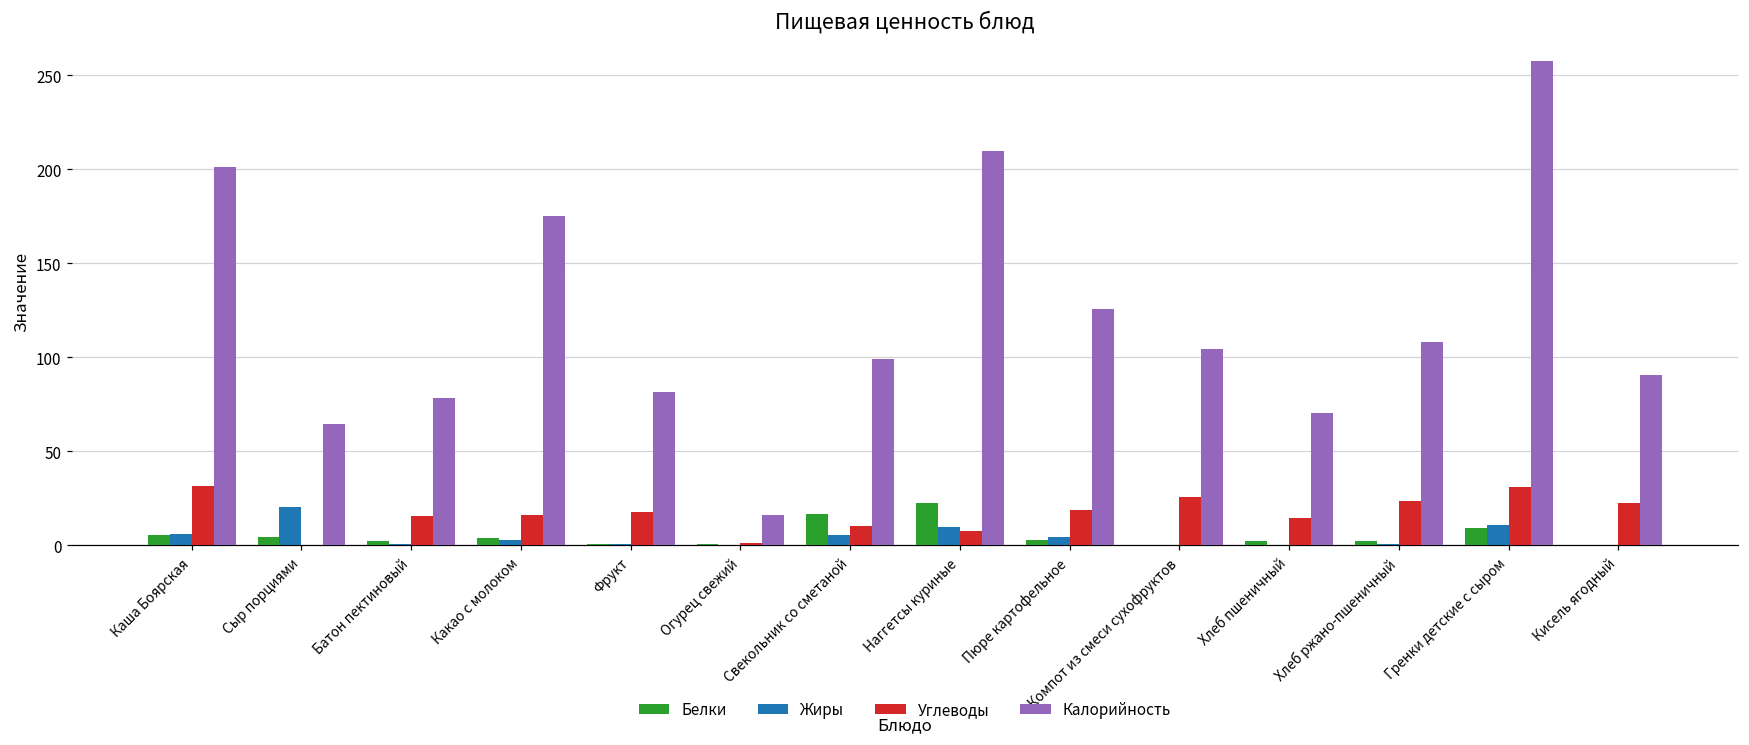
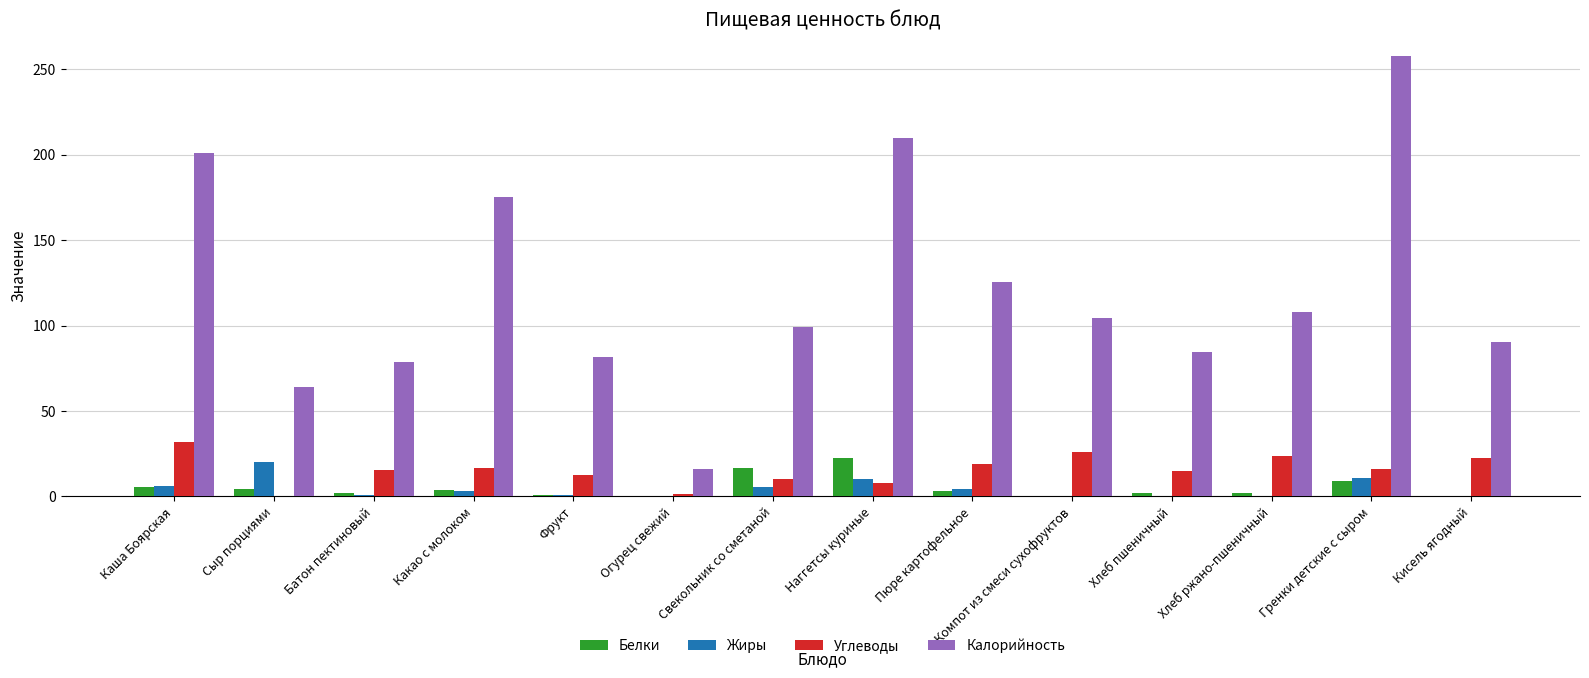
  {
    "Белки": {
      "Каша Боярская": 6,
      "Сыр порциями": 4,
      "Батон пектиновый": 2,
      "Какао с молоком": 4,
      "Свекольник со сметаной": 17,
      "Наггетсы куриные": 22,
      "Пюре картофельное": 3,
      "Хлеб пшеничный": 2,
      "Хлеб ржано-пшеничный": 2,
      "Гренки детские с сыром": 9
    },
    "Жиры": {
      "Каша Боярская": 6,
      "Сыр порциями": 20,
      "Какао с молоком": 3,
      "Свекольник со сметаной": 6,
      "Наггетсы куриные": 10,
      "Пюре картофельное": 4,
      "Компот из смеси сухофруктов": 0,
      "Гренки детские с сыром": 11
    },
    "Углеводы": {
      "Каша Боярская": 32,
      "Сыр порциями": 0,
      "Батон пектиновый": 15,
      "Какао с молоком": 16,
-     "Фрукт": 18,
+     "Фрукт": 13,
      "Свекольник со сметаной": 10,
      "Наггетсы куриные": 8,
      "Пюре картофельное": 19,
      "Компот из смеси сухофруктов": 26,
      "Хлеб пшеничный": 15,
      "Хлеб ржано-пшеничный": 24,
-     "Гренки детские с сыром": 31,
+     "Гренки детские с сыром": 16,
      "Кисель ягодный": 22
    },
    "Калорийность": {
      "Каша Боярская": 201,
      "Сыр порциями": 64,
      "Батон пектиновый": 79,
      "Какао с молоком": 175,
      "Фрукт": 82,
      "Огурец свежий": 16,
      "Свекольник со сметаной": 99,
      "Наггетсы куриные": 210,
      "Пюре картофельное": 126,
      "Компот из смеси сухофруктов": 104,
-     "Хлеб пшеничный": 70,
+     "Хлеб пшеничный": 84,
      "Хлеб ржано-пшеничный": 108,
      "Гренки детские с сыром": 258,
      "Кисель ягодный": 91
    }
  }
